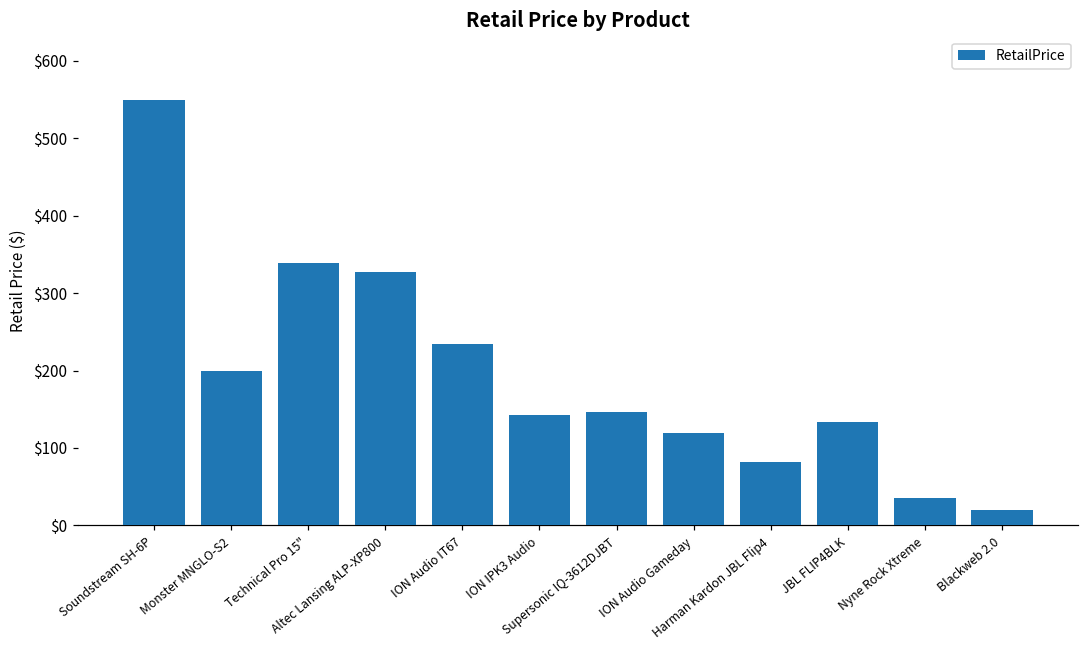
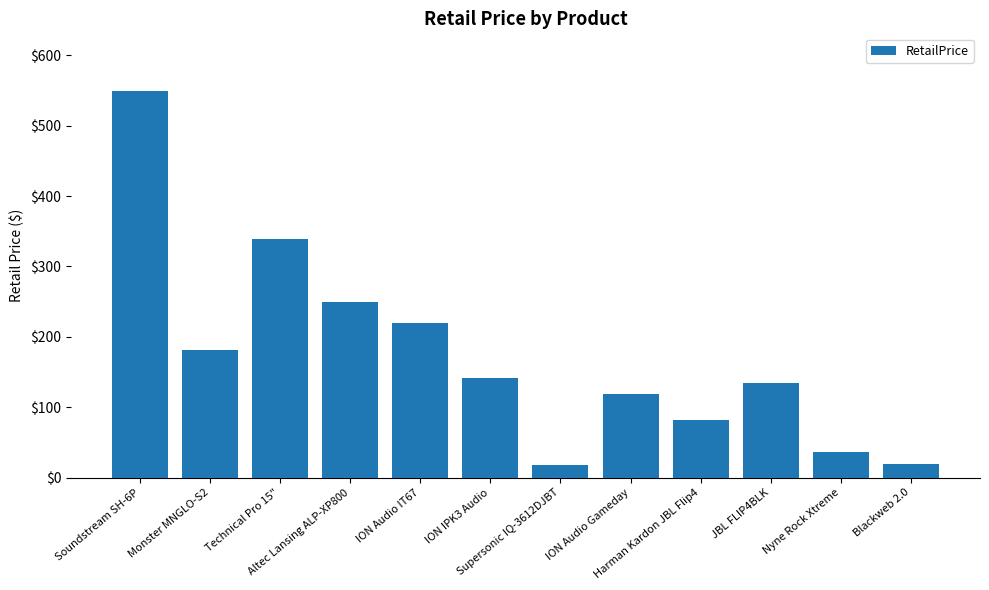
  {
    "Soundstream SH-6P": "$550",
-   "Monster MNGLO-S2": "$200",
+   "Monster MNGLO-S2": "$180",
    "Technical Pro 15\"": "$340",
-   "Altec Lansing ALP-XP800": "$330",
-   "ION Audio IT67": "$230",
+   "Altec Lansing ALP-XP800": "$250",
+   "ION Audio IT67": "$220",
    "ION IPK3 Audio": "$140",
-   "Supersonic IQ-3612DJBT": "$150",
+   "Supersonic IQ-3612DJBT": "$20",
    "ION Audio Gameday": "$120",
    "Harman Kardon JBL Flip4": "$80",
    "JBL FLIP4BLK": "$130",
    "Nyne Rock Xtreme": "$40",
    "Blackweb 2.0": "$20"
  }
